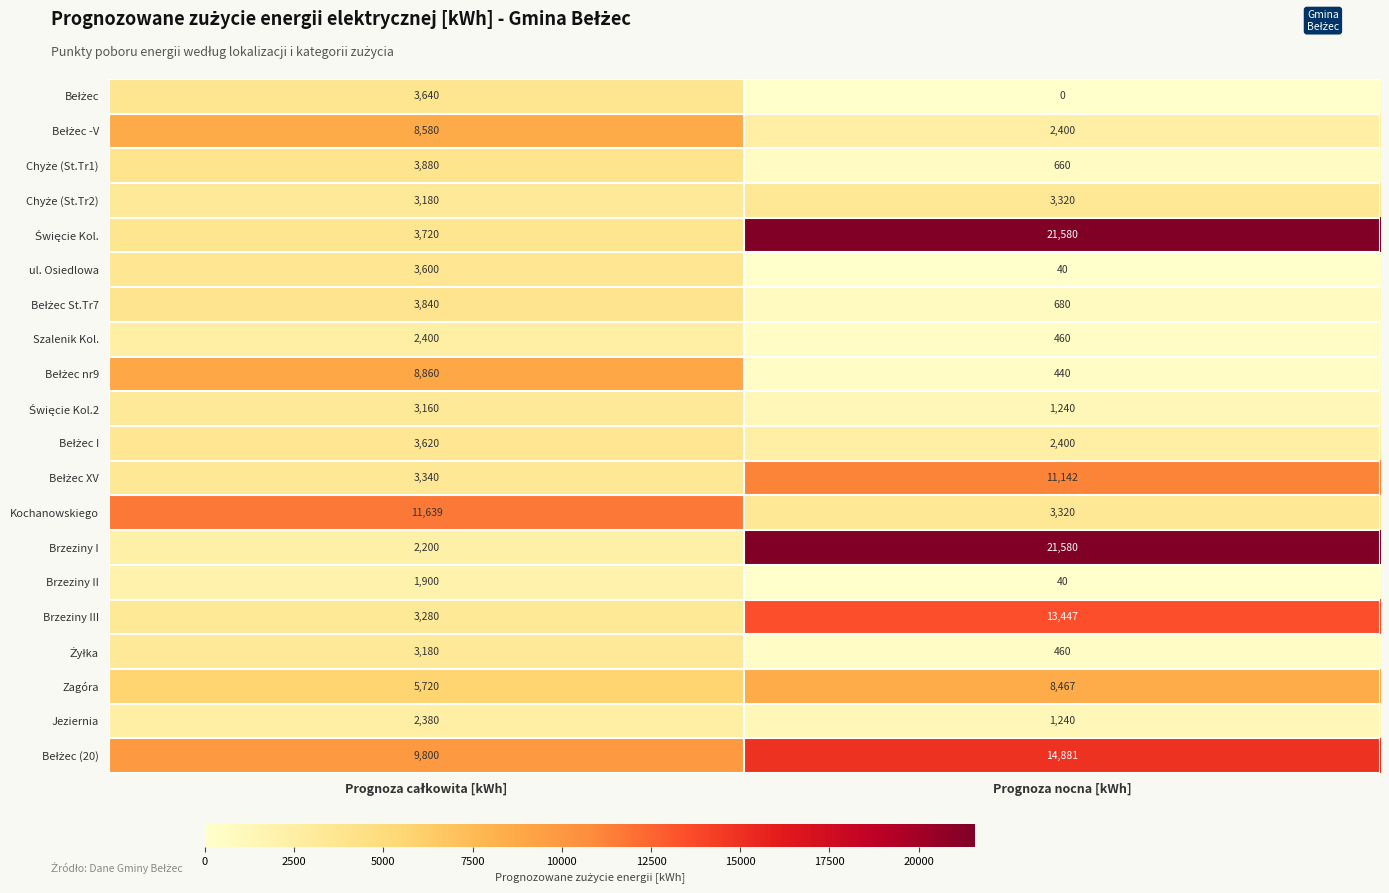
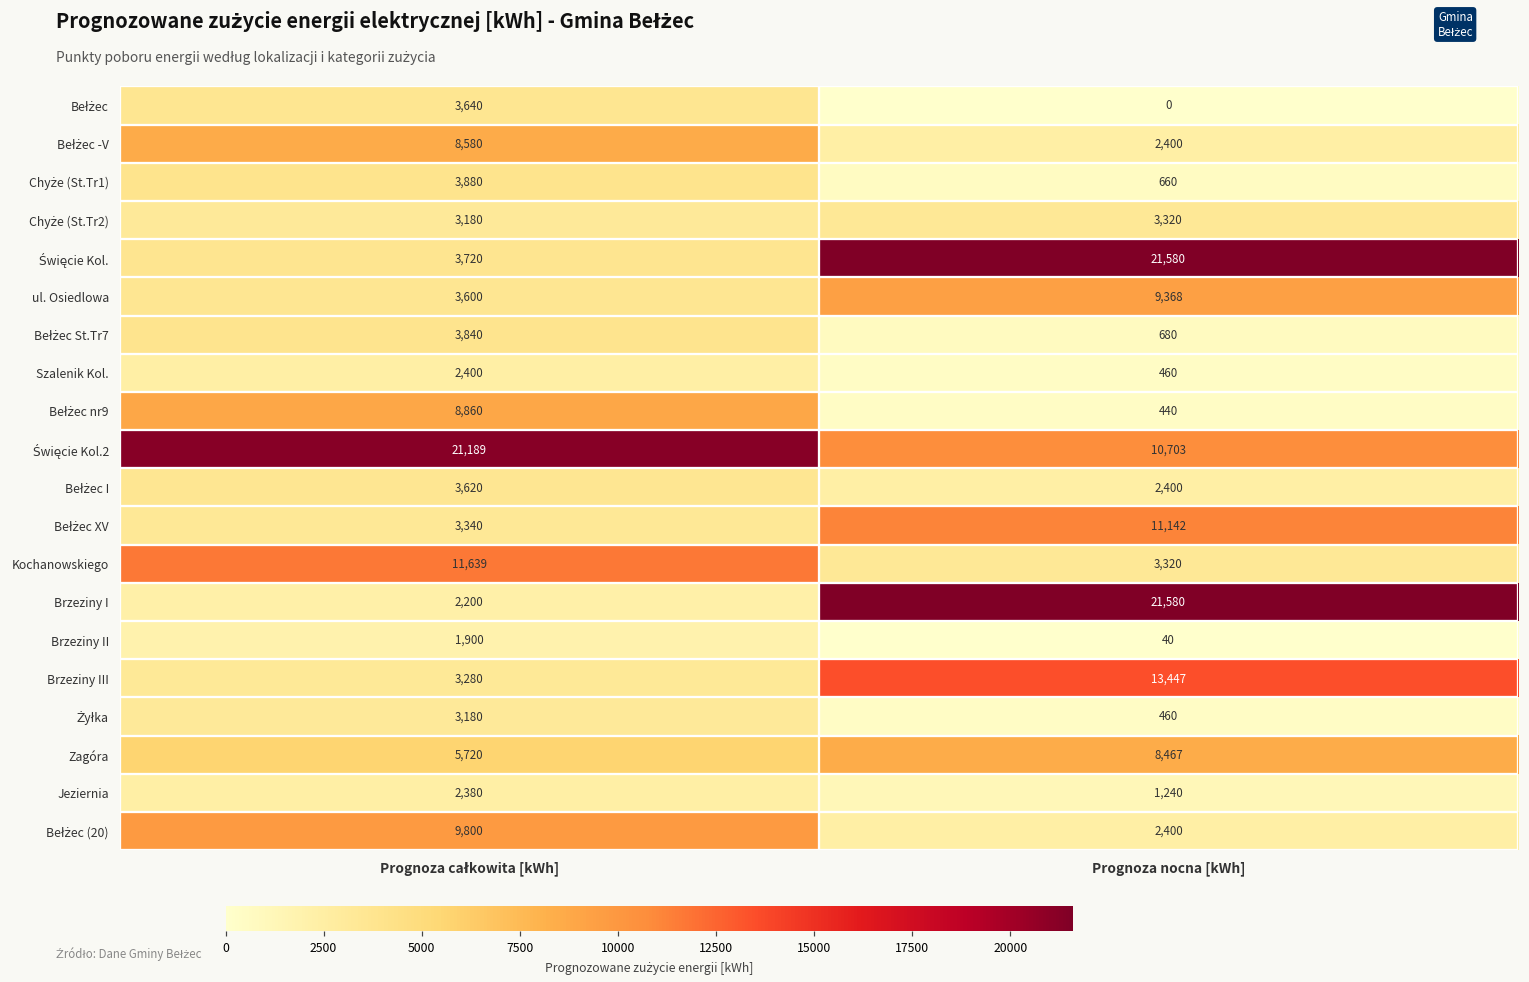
  {
    "Bełżec": {
      "Prognoza całkowita [kWh]": "3,640",
      "Prognoza nocna [kWh]": "0"
    },
    "Bełżec -V": {
      "Prognoza całkowita [kWh]": "8,580",
      "Prognoza nocna [kWh]": "2,400"
    },
    "Chyże (St.Tr1)": {
      "Prognoza całkowita [kWh]": "3,880",
      "Prognoza nocna [kWh]": "660"
    },
    "Chyże (St.Tr2)": {
      "Prognoza całkowita [kWh]": "3,180",
      "Prognoza nocna [kWh]": "3,320"
    },
    "Święcie Kol.": {
      "Prognoza całkowita [kWh]": "3,720",
      "Prognoza nocna [kWh]": "21,580"
    },
    "ul. Osiedlowa": {
      "Prognoza całkowita [kWh]": "3,600",
-     "Prognoza nocna [kWh]": "40"
+     "Prognoza nocna [kWh]": "9,368"
    },
    "Bełżec St.Tr7": {
      "Prognoza całkowita [kWh]": "3,840",
      "Prognoza nocna [kWh]": "680"
    },
    "Szalenik Kol.": {
      "Prognoza całkowita [kWh]": "2,400",
      "Prognoza nocna [kWh]": "460"
    },
    "Bełżec nr9": {
      "Prognoza całkowita [kWh]": "8,860",
      "Prognoza nocna [kWh]": "440"
    },
    "Święcie Kol.2": {
-     "Prognoza całkowita [kWh]": "3,160",
-     "Prognoza nocna [kWh]": "1,240"
+     "Prognoza całkowita [kWh]": "21,189",
+     "Prognoza nocna [kWh]": "10,703"
    },
    "Bełżec I": {
      "Prognoza całkowita [kWh]": "3,620",
      "Prognoza nocna [kWh]": "2,400"
    },
    "Bełżec XV": {
      "Prognoza całkowita [kWh]": "3,340",
      "Prognoza nocna [kWh]": "11,142"
    },
    "Kochanowskiego": {
      "Prognoza całkowita [kWh]": "11,639",
      "Prognoza nocna [kWh]": "3,320"
    },
    "Brzeziny I": {
      "Prognoza całkowita [kWh]": "2,200",
      "Prognoza nocna [kWh]": "21,580"
    },
    "Brzeziny II": {
      "Prognoza całkowita [kWh]": "1,900",
      "Prognoza nocna [kWh]": "40"
    },
    "Brzeziny III": {
      "Prognoza całkowita [kWh]": "3,280",
      "Prognoza nocna [kWh]": "13,447"
    },
    "Żyłka": {
      "Prognoza całkowita [kWh]": "3,180",
      "Prognoza nocna [kWh]": "460"
    },
    "Zagóra": {
      "Prognoza całkowita [kWh]": "5,720",
      "Prognoza nocna [kWh]": "8,467"
    },
    "Jeziernia": {
      "Prognoza całkowita [kWh]": "2,380",
      "Prognoza nocna [kWh]": "1,240"
    },
    "Bełżec (20)": {
      "Prognoza całkowita [kWh]": "9,800",
-     "Prognoza nocna [kWh]": "14,881"
+     "Prognoza nocna [kWh]": "2,400"
    }
  }
